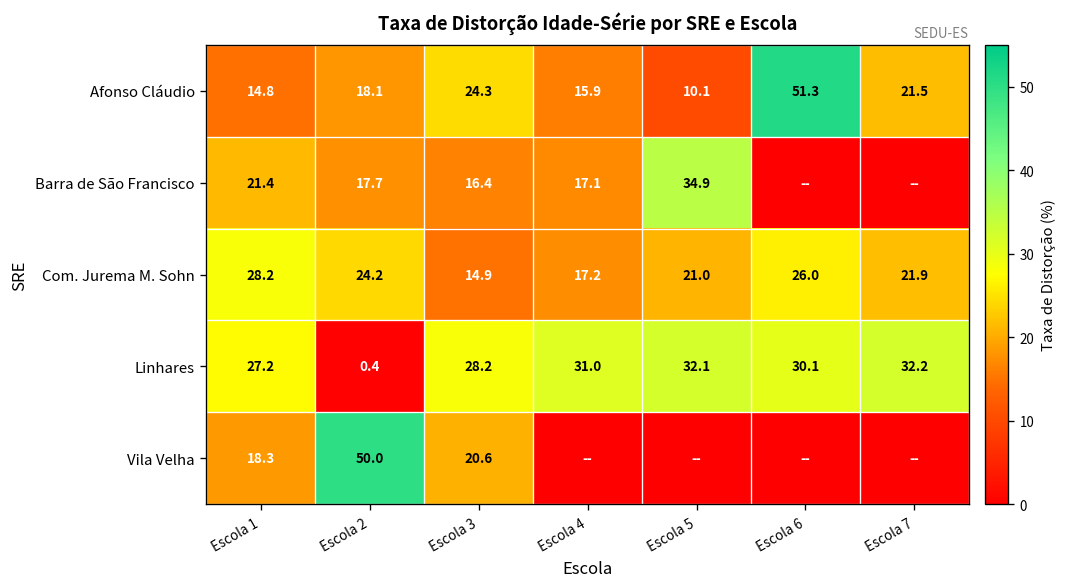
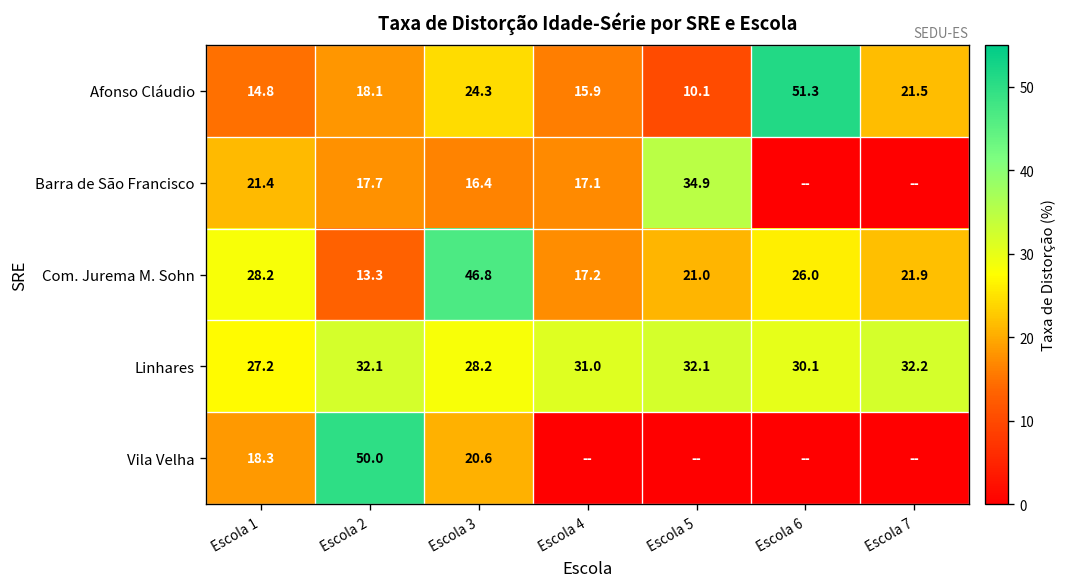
  {
    "Afonso Cláudio": {
      "Escola 1": 14.8,
      "Escola 2": 18.1,
      "Escola 3": 24.3,
      "Escola 4": 15.9,
      "Escola 5": 10.1,
      "Escola 6": 51.3,
      "Escola 7": 21.5
    },
    "Barra de São Francisco": {
      "Escola 1": 21.4,
      "Escola 2": 17.7,
      "Escola 3": 16.4,
      "Escola 4": 17.1,
      "Escola 5": 34.9
    },
    "Com. Jurema M. Sohn": {
      "Escola 1": 28.2,
-     "Escola 2": 24.2,
-     "Escola 3": 14.9,
+     "Escola 2": 13.3,
+     "Escola 3": 46.8,
      "Escola 4": 17.2,
      "Escola 5": 21.0,
      "Escola 6": 26.0,
      "Escola 7": 21.9
    },
    "Linhares": {
      "Escola 1": 27.2,
-     "Escola 2": 0.4,
+     "Escola 2": 32.1,
      "Escola 3": 28.2,
      "Escola 4": 31.0,
      "Escola 5": 32.1,
      "Escola 6": 30.1,
      "Escola 7": 32.2
    },
    "Vila Velha": {
      "Escola 1": 18.3,
      "Escola 2": 50.0,
      "Escola 3": 20.6
    }
  }
